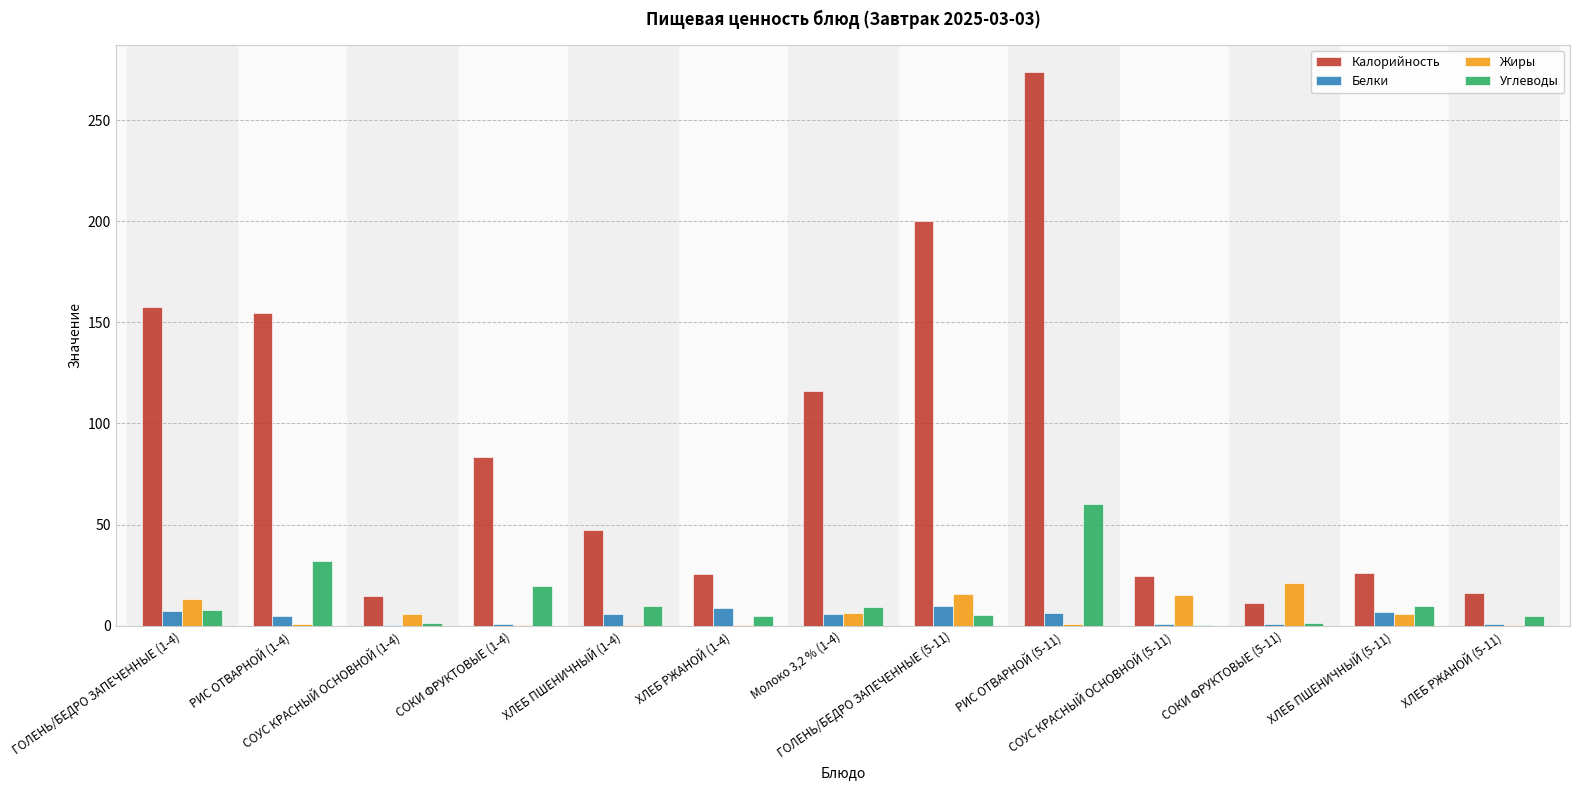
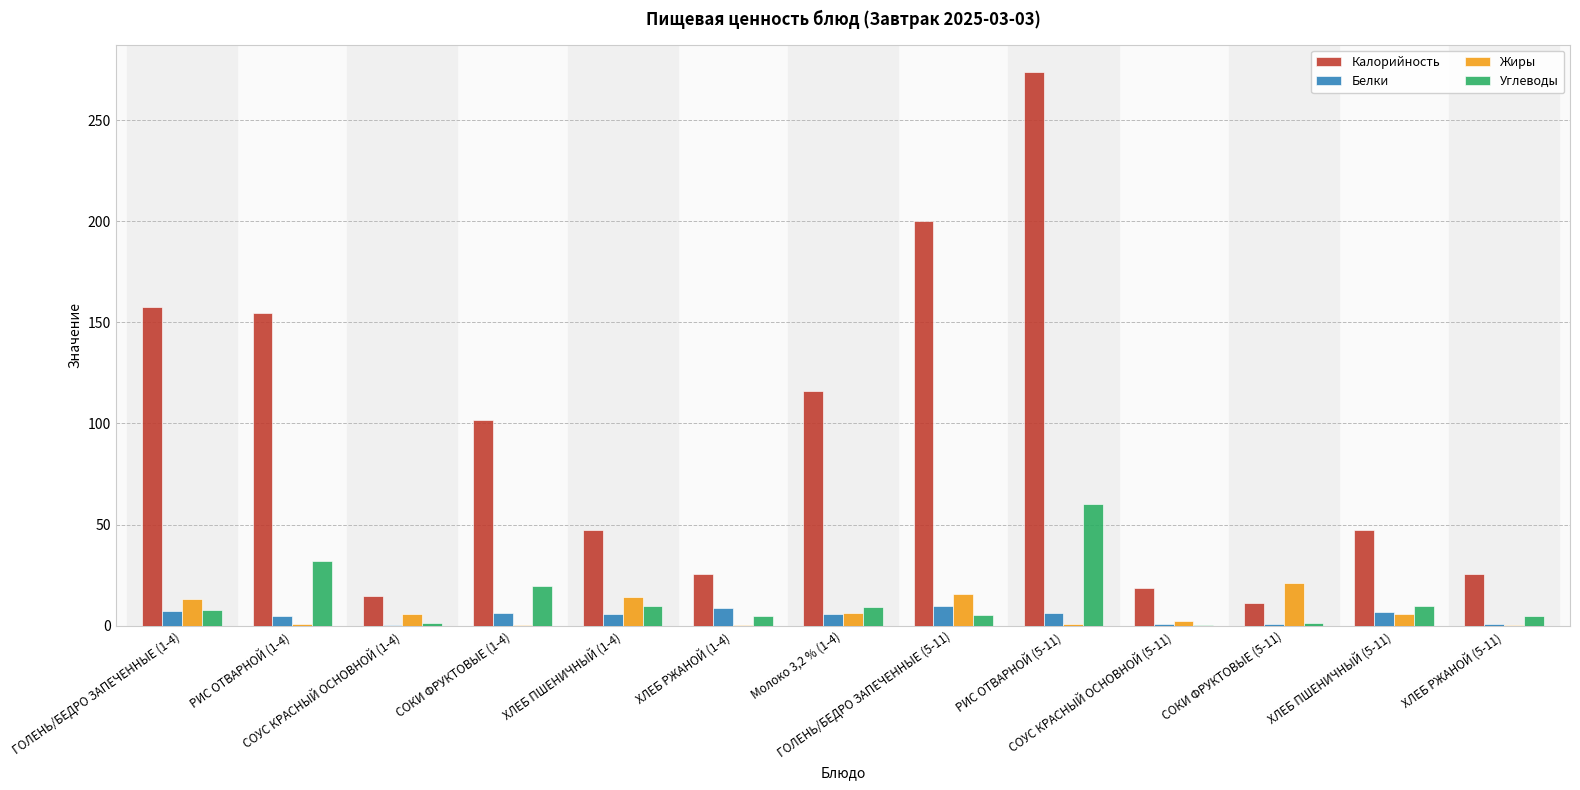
  {
    "Калорийность": {
      "ГОЛЕНЬ/БЕДРО ЗАПЕЧЕННЫЕ (1-4)": 158,
      "РИС ОТВАРНОЙ (1-4)": 155,
      "СОУС КРАСНЫЙ ОСНОВНОЙ (1-4)": 15,
-     "СОКИ ФРУКТОВЫЕ (1-4)": 83,
+     "СОКИ ФРУКТОВЫЕ (1-4)": 102,
      "ХЛЕБ ПШЕНИЧНЫЙ (1-4)": 47,
      "ХЛЕБ РЖАНОЙ (1-4)": 26,
      "Молоко 3,2 % (1-4)": 116,
      "ГОЛЕНЬ/БЕДРО ЗАПЕЧЕННЫЕ (5-11)": 200,
      "РИС ОТВАРНОЙ (5-11)": 274,
-     "СОУС КРАСНЫЙ ОСНОВНОЙ (5-11)": 25,
+     "СОУС КРАСНЫЙ ОСНОВНОЙ (5-11)": 19,
      "СОКИ ФРУКТОВЫЕ (5-11)": 11,
-     "ХЛЕБ ПШЕНИЧНЫЙ (5-11)": 26,
-     "ХЛЕБ РЖАНОЙ (5-11)": 16
+     "ХЛЕБ ПШЕНИЧНЫЙ (5-11)": 47,
+     "ХЛЕБ РЖАНОЙ (5-11)": 26
    },
    "Белки": {
      "ГОЛЕНЬ/БЕДРО ЗАПЕЧЕННЫЕ (1-4)": 7,
      "РИС ОТВАРНОЙ (1-4)": 5,
-     "СОКИ ФРУКТОВЫЕ (1-4)": 1,
+     "СОКИ ФРУКТОВЫЕ (1-4)": 6,
      "ХЛЕБ ПШЕНИЧНЫЙ (1-4)": 6,
      "ХЛЕБ РЖАНОЙ (1-4)": 9,
      "Молоко 3,2 % (1-4)": 6,
      "ГОЛЕНЬ/БЕДРО ЗАПЕЧЕННЫЕ (5-11)": 10,
      "РИС ОТВАРНОЙ (5-11)": 6,
      "ХЛЕБ ПШЕНИЧНЫЙ (5-11)": 7
    },
    "Жиры": {
      "ГОЛЕНЬ/БЕДРО ЗАПЕЧЕННЫЕ (1-4)": 13,
      "СОУС КРАСНЫЙ ОСНОВНОЙ (1-4)": 6,
-     "ХЛЕБ ПШЕНИЧНЫЙ (1-4)": 0,
+     "ХЛЕБ ПШЕНИЧНЫЙ (1-4)": 14,
      "Молоко 3,2 % (1-4)": 6,
      "ГОЛЕНЬ/БЕДРО ЗАПЕЧЕННЫЕ (5-11)": 16,
-     "СОУС КРАСНЫЙ ОСНОВНОЙ (5-11)": 15,
+     "СОУС КРАСНЫЙ ОСНОВНОЙ (5-11)": 2,
      "СОКИ ФРУКТОВЫЕ (5-11)": 21,
      "ХЛЕБ ПШЕНИЧНЫЙ (5-11)": 6
    },
    "Углеводы": {
      "ГОЛЕНЬ/БЕДРО ЗАПЕЧЕННЫЕ (1-4)": 8,
      "РИС ОТВАРНОЙ (1-4)": 32,
      "СОУС КРАСНЫЙ ОСНОВНОЙ (1-4)": 1,
      "СОКИ ФРУКТОВЫЕ (1-4)": 20,
      "ХЛЕБ ПШЕНИЧНЫЙ (1-4)": 10,
      "ХЛЕБ РЖАНОЙ (1-4)": 5,
      "Молоко 3,2 % (1-4)": 9,
      "ГОЛЕНЬ/БЕДРО ЗАПЕЧЕННЫЕ (5-11)": 5,
      "РИС ОТВАРНОЙ (5-11)": 60,
      "СОКИ ФРУКТОВЫЕ (5-11)": 1,
      "ХЛЕБ ПШЕНИЧНЫЙ (5-11)": 10,
      "ХЛЕБ РЖАНОЙ (5-11)": 5
    }
  }
